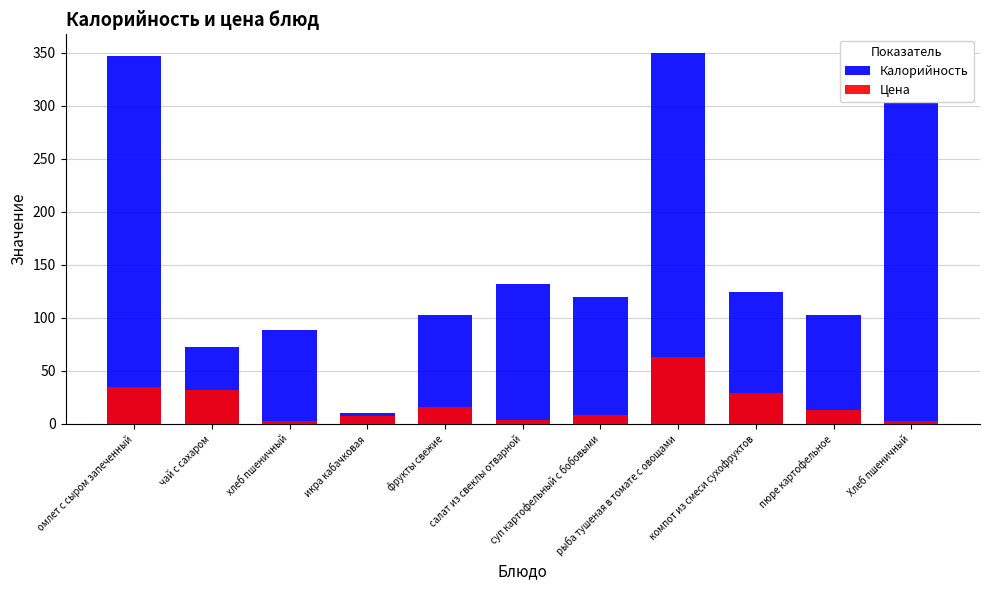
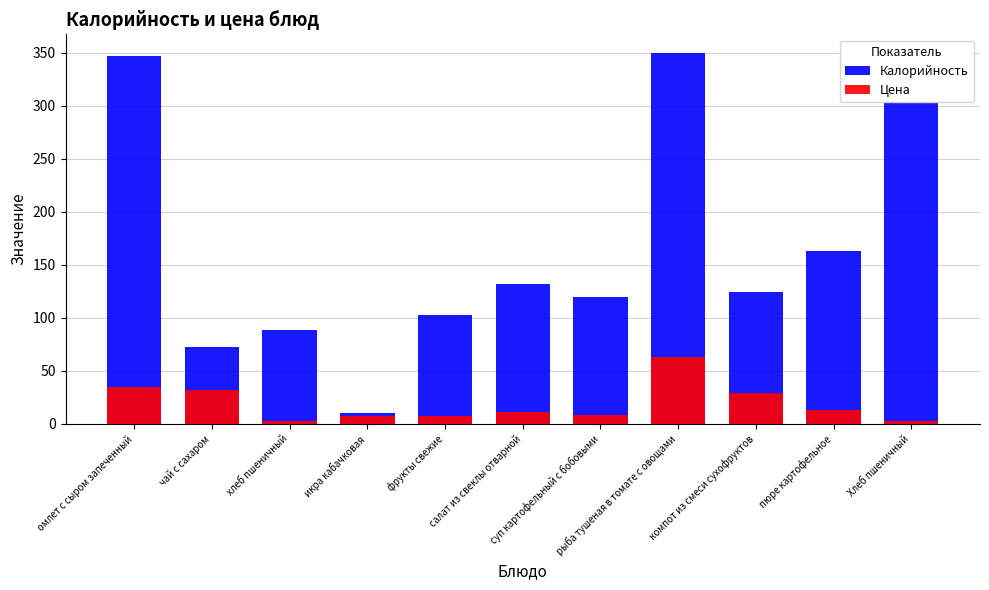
  {
    "Калорийность": {
      "омлет с сыром запеченный": 348,
      "чай с сахаром": 73,
      "хлеб пшеничный": 89,
      "икра кабачковая": 11,
      "фрукты свежие": 103,
      "салат из свеклы отварной": 132,
      "суп картофельный с бобовыми": 120,
      "рыба тушеная в томате с овощами": 350,
      "компот из смеси сухофруктов": 124,
-     "пюре картофельное": 103
+     "пюре картофельное": 163
    },
    "Цена": {
-     "фрукты свежие": 16,
-     "салат из свеклы отварной": 4
+     "фрукты свежие": 7,
+     "салат из свеклы отварной": 11
    }
  }
